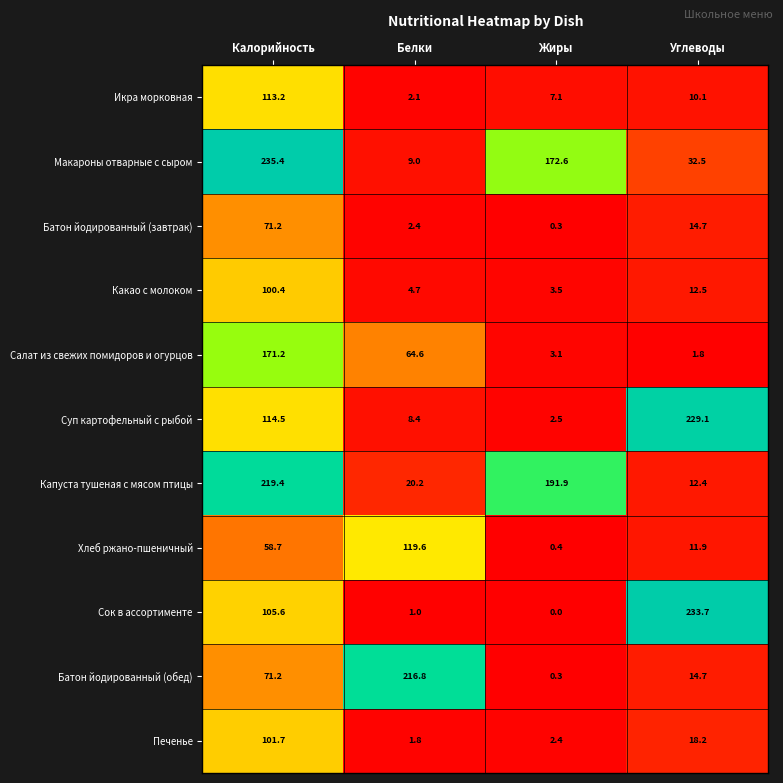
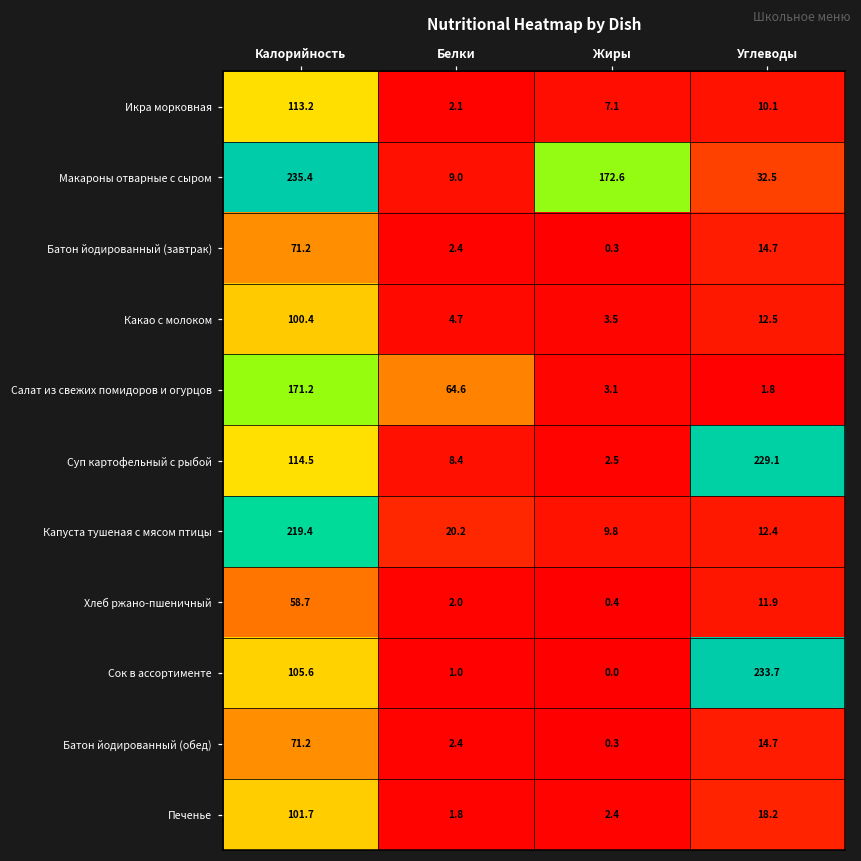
  {
    "Икра морковная": {
      "Калорийность": 113.2,
      "Белки": 2.1,
      "Жиры": 7.1,
      "Углеводы": 10.1
    },
    "Макароны отварные с сыром": {
      "Калорийность": 235.4,
      "Белки": 9.0,
      "Жиры": 172.6,
      "Углеводы": 32.5
    },
    "Батон йодированный (завтрак)": {
      "Калорийность": 71.2,
      "Белки": 2.4,
      "Жиры": 0.3,
      "Углеводы": 14.7
    },
    "Какао с молоком": {
      "Калорийность": 100.4,
      "Белки": 4.7,
      "Жиры": 3.5,
      "Углеводы": 12.5
    },
    "Салат из свежих помидоров и огурцов": {
      "Калорийность": 171.2,
      "Белки": 64.6,
      "Жиры": 3.1,
      "Углеводы": 1.8
    },
    "Суп картофельный с рыбой": {
      "Калорийность": 114.5,
      "Белки": 8.4,
      "Жиры": 2.5,
      "Углеводы": 229.1
    },
    "Капуста тушеная с мясом птицы": {
      "Калорийность": 219.4,
      "Белки": 20.2,
-     "Жиры": 191.9,
+     "Жиры": 9.8,
      "Углеводы": 12.4
    },
    "Хлеб ржано-пшеничный": {
      "Калорийность": 58.7,
-     "Белки": 119.6,
+     "Белки": 2.0,
      "Жиры": 0.4,
      "Углеводы": 11.9
    },
    "Сок в ассортименте": {
      "Калорийность": 105.6,
      "Белки": 1.0,
      "Жиры": 0.0,
      "Углеводы": 233.7
    },
    "Батон йодированный (обед)": {
      "Калорийность": 71.2,
-     "Белки": 216.8,
+     "Белки": 2.4,
      "Жиры": 0.3,
      "Углеводы": 14.7
    },
    "Печенье": {
      "Калорийность": 101.7,
      "Белки": 1.8,
      "Жиры": 2.4,
      "Углеводы": 18.2
    }
  }
